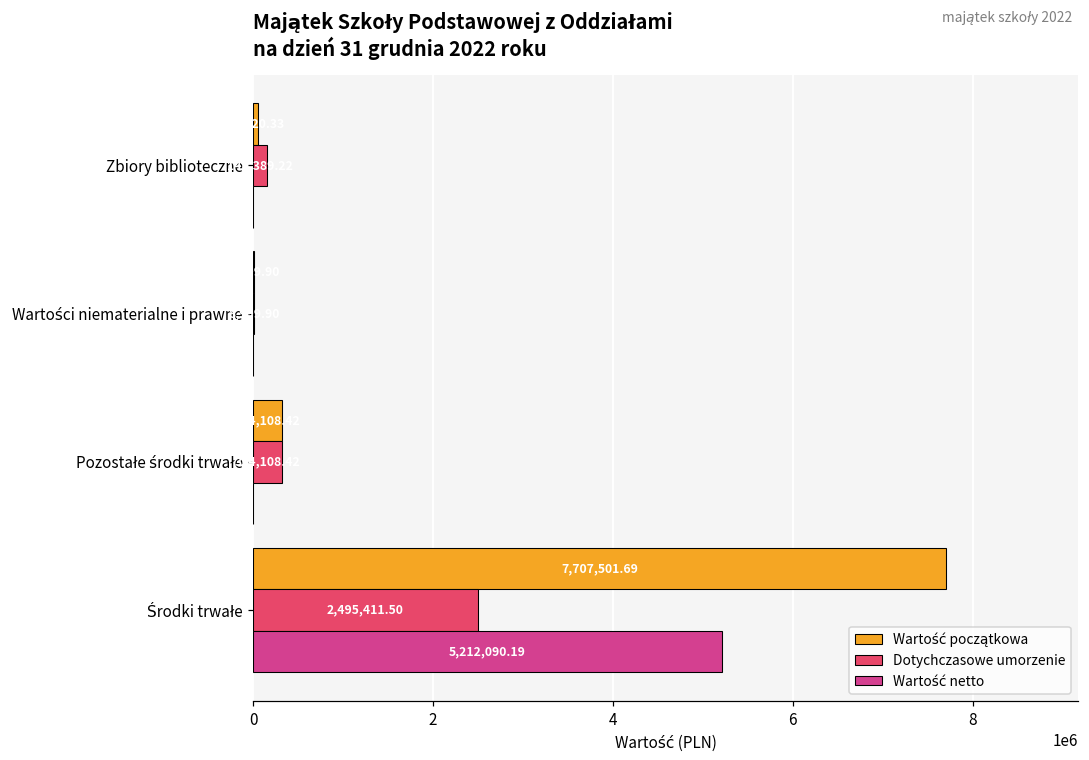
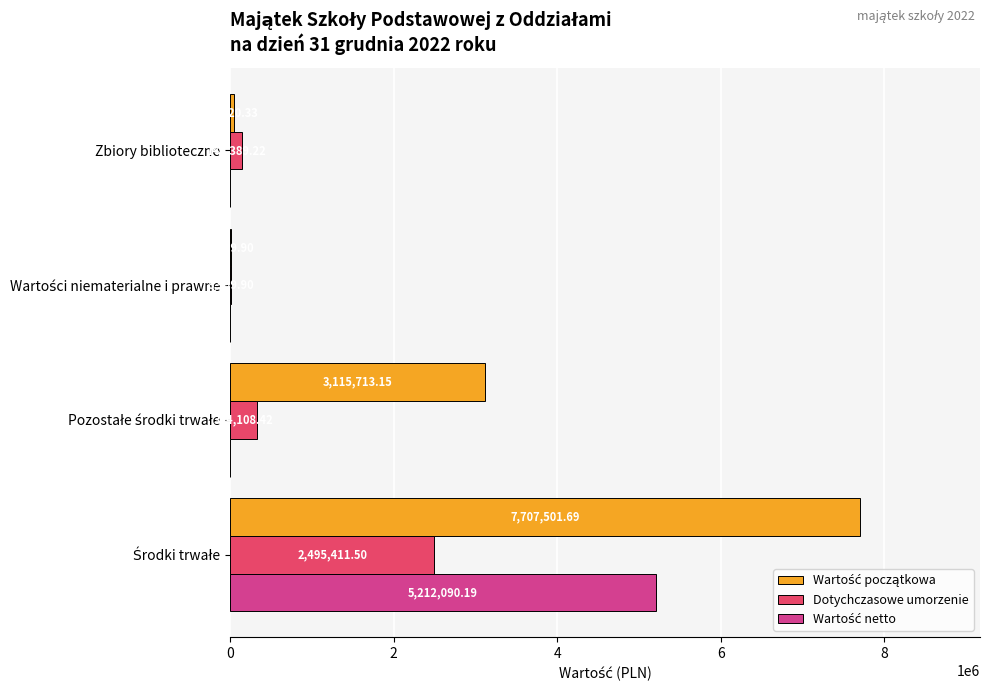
  {
    "Wartość początkowa": {
      "Zbiory biblioteczne": 100000,
-     "Pozostałe środki trwałe": 300000
+     "Pozostałe środki trwałe": 3100000
    }
  }
